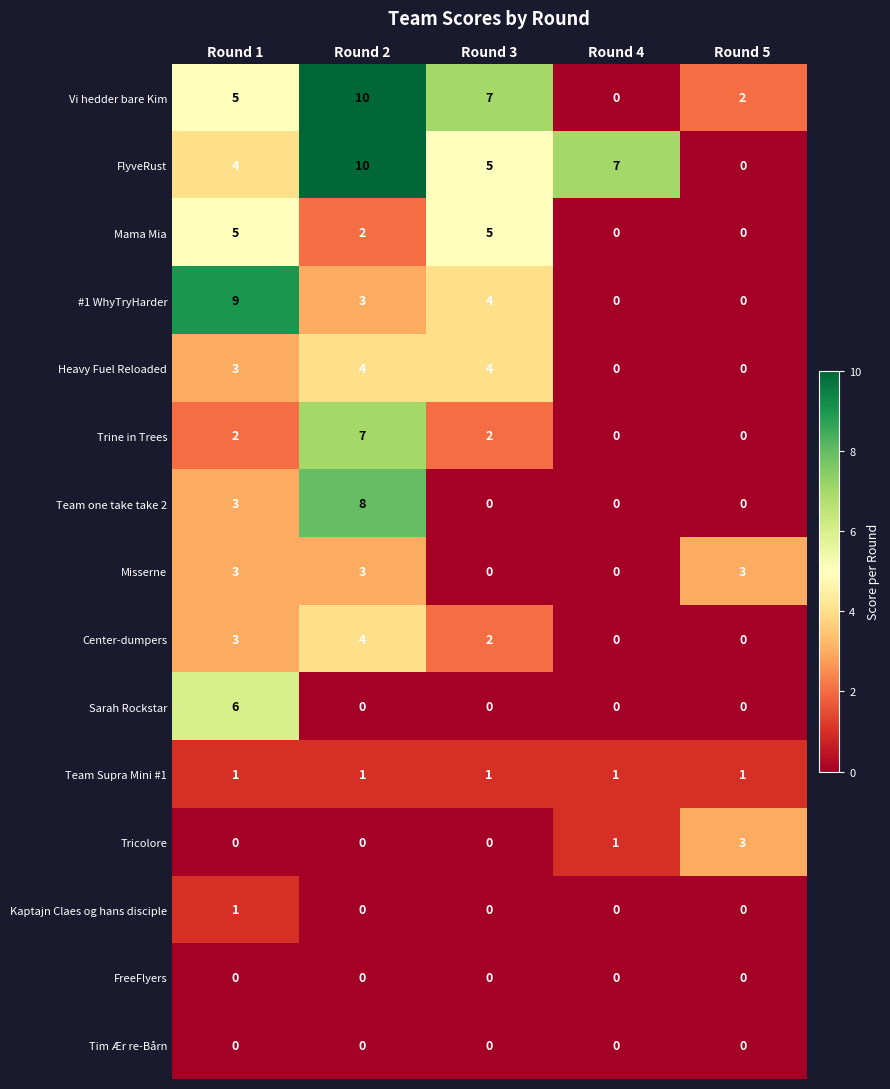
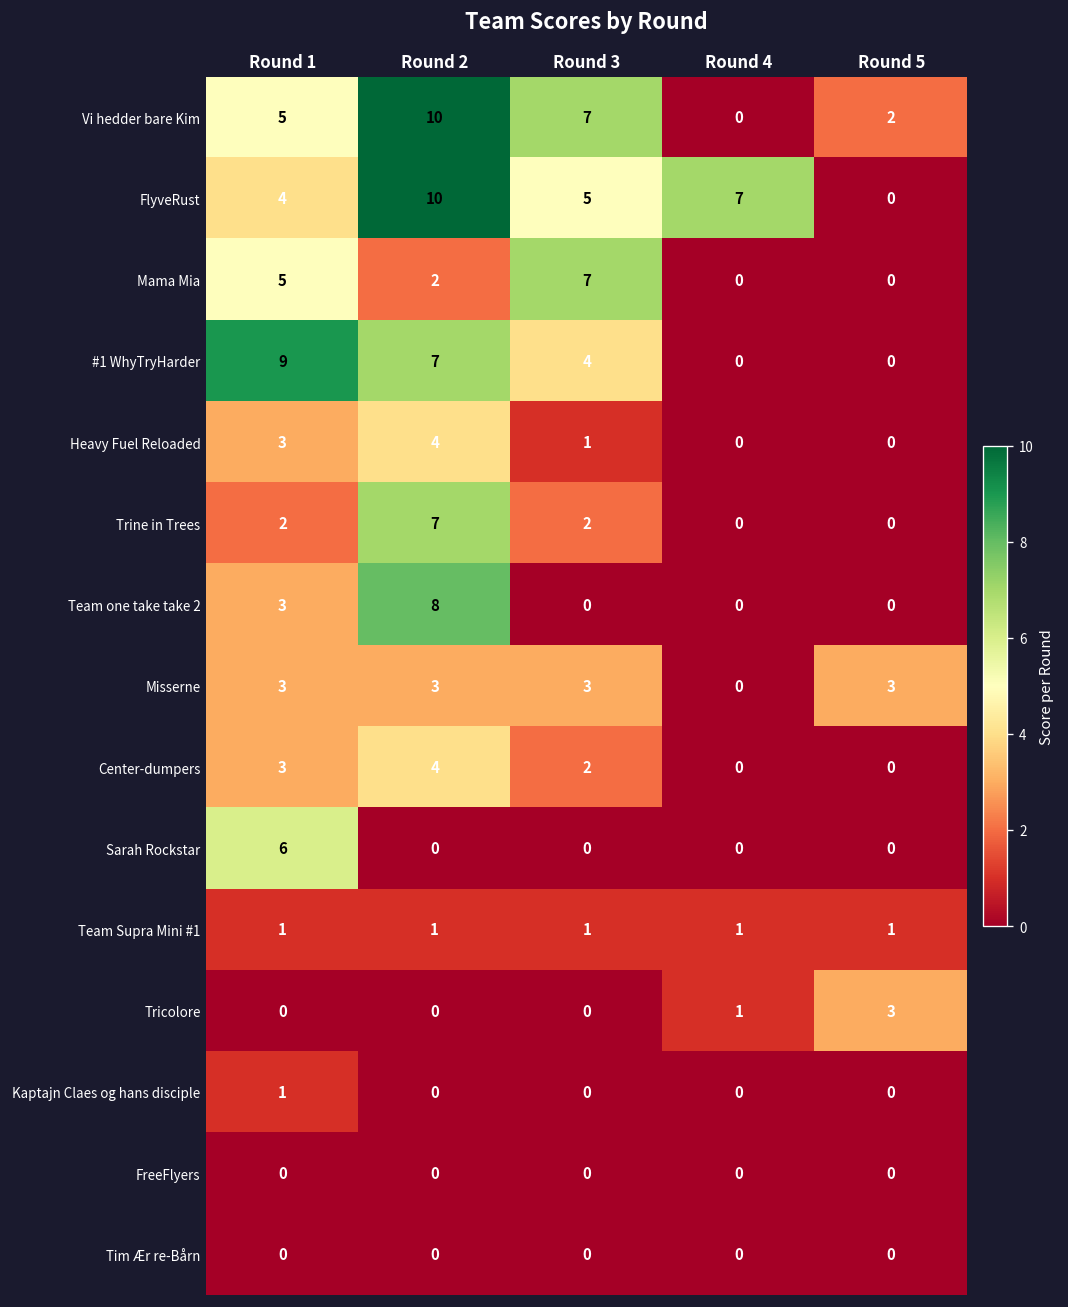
  {
    "Vi hedder bare Kim": {
      "Round 1": 5,
      "Round 2": 10,
      "Round 3": 7,
      "Round 4": 0,
      "Round 5": 2
    },
    "FlyveRust": {
      "Round 1": 4,
      "Round 2": 10,
      "Round 3": 5,
      "Round 4": 7,
      "Round 5": 0
    },
    "Mama Mia": {
      "Round 1": 5,
      "Round 2": 2,
-     "Round 3": 5,
+     "Round 3": 7,
      "Round 4": 0,
      "Round 5": 0
    },
    "#1 WhyTryHarder": {
      "Round 1": 9,
-     "Round 2": 3,
+     "Round 2": 7,
      "Round 3": 4,
      "Round 4": 0,
      "Round 5": 0
    },
    "Heavy Fuel Reloaded": {
      "Round 1": 3,
      "Round 2": 4,
-     "Round 3": 4,
+     "Round 3": 1,
      "Round 4": 0,
      "Round 5": 0
    },
    "Trine in Trees": {
      "Round 1": 2,
      "Round 2": 7,
      "Round 3": 2,
      "Round 4": 0,
      "Round 5": 0
    },
    "Team one take take 2": {
      "Round 1": 3,
      "Round 2": 8,
      "Round 3": 0,
      "Round 4": 0,
      "Round 5": 0
    },
    "Misserne": {
      "Round 1": 3,
      "Round 2": 3,
-     "Round 3": 0,
+     "Round 3": 3,
      "Round 4": 0,
      "Round 5": 3
    },
    "Center-dumpers": {
      "Round 1": 3,
      "Round 2": 4,
      "Round 3": 2,
      "Round 4": 0,
      "Round 5": 0
    },
    "Sarah Rockstar": {
      "Round 1": 6,
      "Round 2": 0,
      "Round 3": 0,
      "Round 4": 0,
      "Round 5": 0
    },
    "Team Supra Mini #1": {
      "Round 1": 1,
      "Round 2": 1,
      "Round 3": 1,
      "Round 4": 1,
      "Round 5": 1
    },
    "Tricolore": {
      "Round 1": 0,
      "Round 2": 0,
      "Round 3": 0,
      "Round 4": 1,
      "Round 5": 3
    },
    "Kaptajn Claes og hans disciple": {
      "Round 1": 1,
      "Round 2": 0,
      "Round 3": 0,
      "Round 4": 0,
      "Round 5": 0
    },
    "FreeFlyers": {
      "Round 1": 0,
      "Round 2": 0,
      "Round 3": 0,
      "Round 4": 0,
      "Round 5": 0
    },
    "Tim Ær re-Bårn": {
      "Round 1": 0,
      "Round 2": 0,
      "Round 3": 0,
      "Round 4": 0,
      "Round 5": 0
    }
  }
